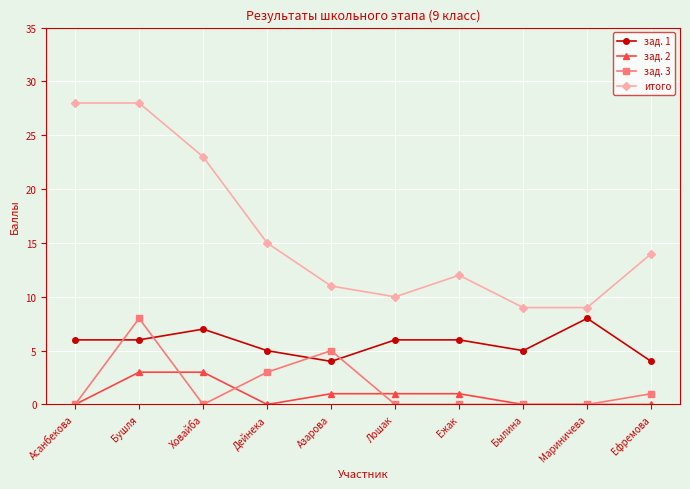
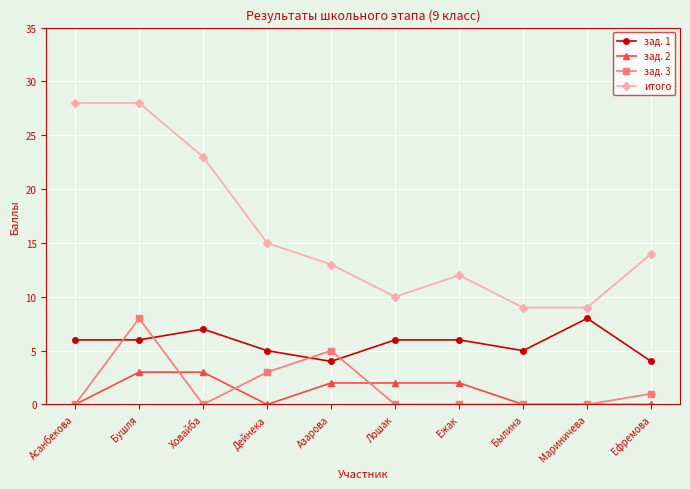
  {
    "зад. 1": {
      "Асанбекова": 6,
      "Бушля": 6,
      "Ховайба": 7,
      "Дейнека": 5,
      "Азарова": 4,
      "Лошак": 6,
      "Ежак": 6,
      "Былина": 5,
      "Мариничева": 8,
      "Ефремова": 4
    },
    "зад. 2": {
      "Бушля": 3,
      "Ховайба": 3,
      "Дейнека": 0,
-     "Азарова": 1,
-     "Лошак": 1,
-     "Ежак": 1,
+     "Азарова": 2,
+     "Лошак": 2,
+     "Ежак": 2,
      "Ефремова": 0
    },
    "зад. 3": {
      "Бушля": 8,
      "Ховайба": 0,
      "Дейнека": 3,
      "Азарова": 5,
      "Лошак": 0,
      "Ежак": 0,
      "Ефремова": 1
    },
    "итого": {
      "Асанбекова": 28,
      "Бушля": 28,
      "Ховайба": 23,
      "Дейнека": 15,
-     "Азарова": 11,
+     "Азарова": 13,
      "Лошак": 10,
      "Ежак": 12,
      "Былина": 9,
      "Мариничева": 9,
      "Ефремова": 14
    }
  }
